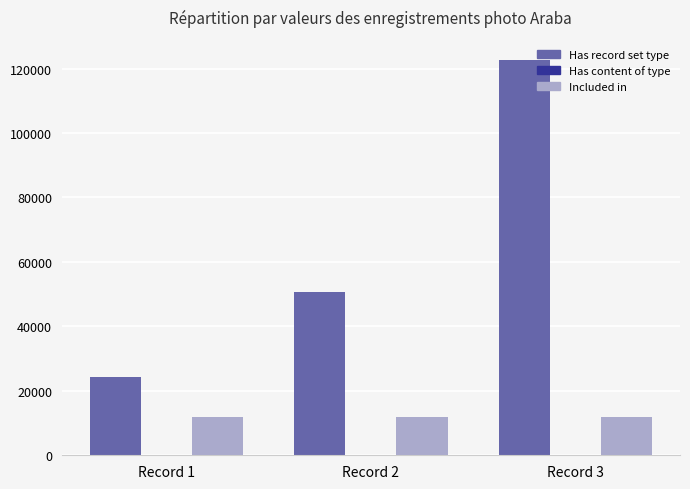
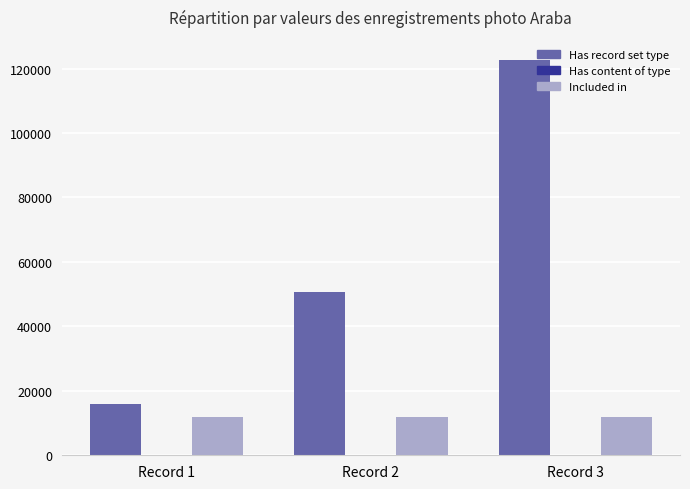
  {
    "Has record set type": {
-     "Record 1": 24000,
+     "Record 1": 16000,
      "Record 2": 51000,
      "Record 3": 123000
    },
    "Included in": {
      "Record 1": 12000,
      "Record 2": 12000,
      "Record 3": 12000
    }
  }
